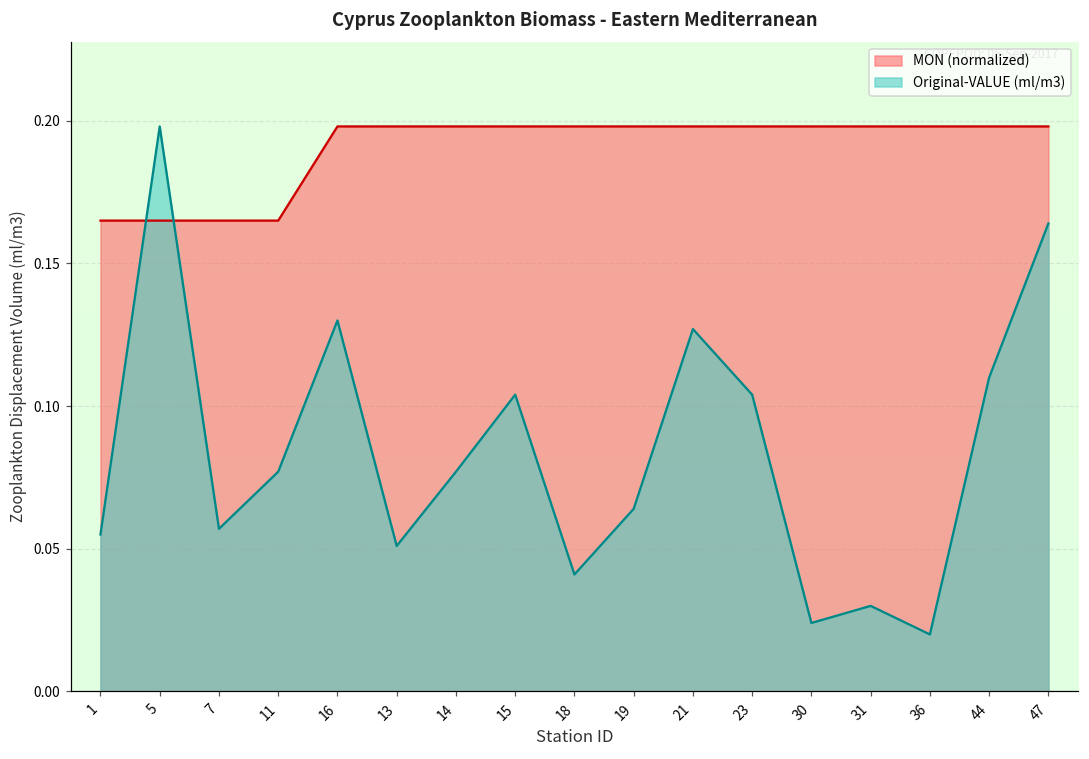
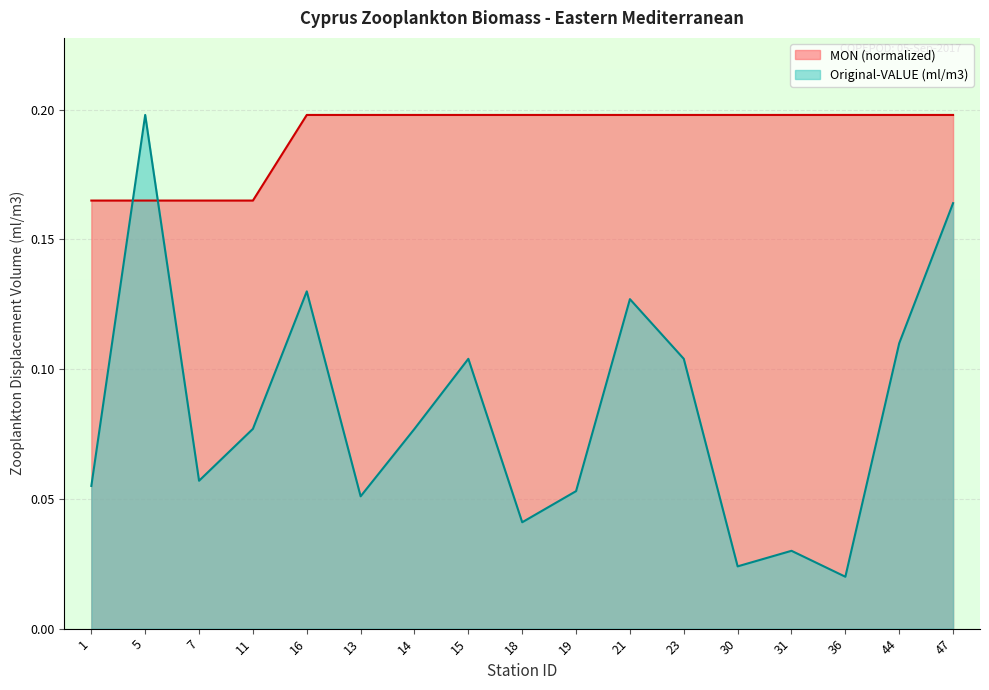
  {
    "MON (normalized)": {
      "1": 0.165,
      "5": 0.165,
      "7": 0.165,
      "11": 0.165,
      "16": 0.198,
      "13": 0.198,
      "14": 0.198,
      "15": 0.198,
      "18": 0.198,
      "19": 0.198,
      "21": 0.198,
      "23": 0.198,
      "30": 0.198,
      "31": 0.198,
      "36": 0.198,
      "44": 0.198,
      "47": 0.198
    },
    "Original-VALUE (ml/m3)": {
      "1": 0.055,
      "5": 0.198,
      "7": 0.057,
      "11": 0.077,
      "16": 0.130,
      "13": 0.051,
      "14": 0.077,
      "15": 0.104,
      "18": 0.041,
-     "19": 0.064,
+     "19": 0.053,
      "21": 0.127,
      "23": 0.104,
      "30": 0.024,
      "31": 0.030,
      "36": 0.020,
      "44": 0.110,
      "47": 0.164
    }
  }
